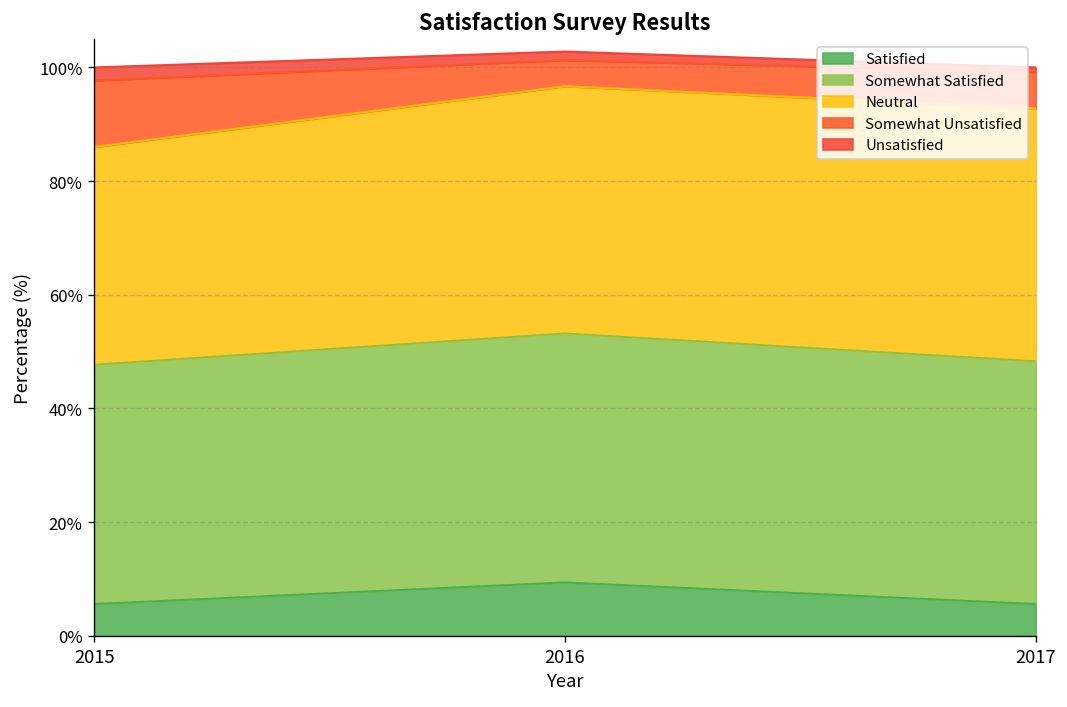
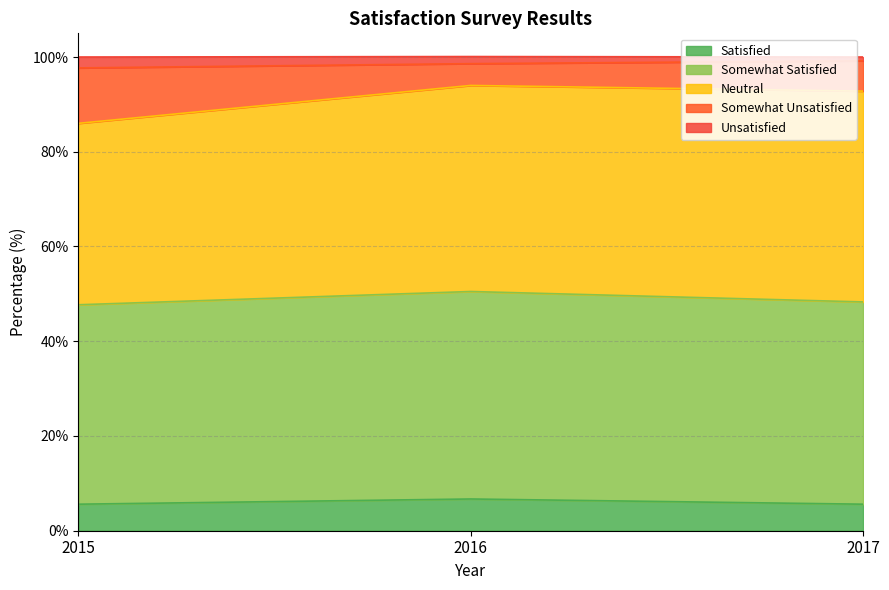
  {
    "Satisfied": {
      "2015": "6%",
-     "2016": "9%",
+     "2016": "7%",
      "2017": "6%"
    },
    "Somewhat Satisfied": {
      "2015": "42%",
      "2016": "44%",
      "2017": "43%"
    },
    "Neutral": {
      "2015": "38%",
      "2016": "44%",
      "2017": "45%"
    }
  }
